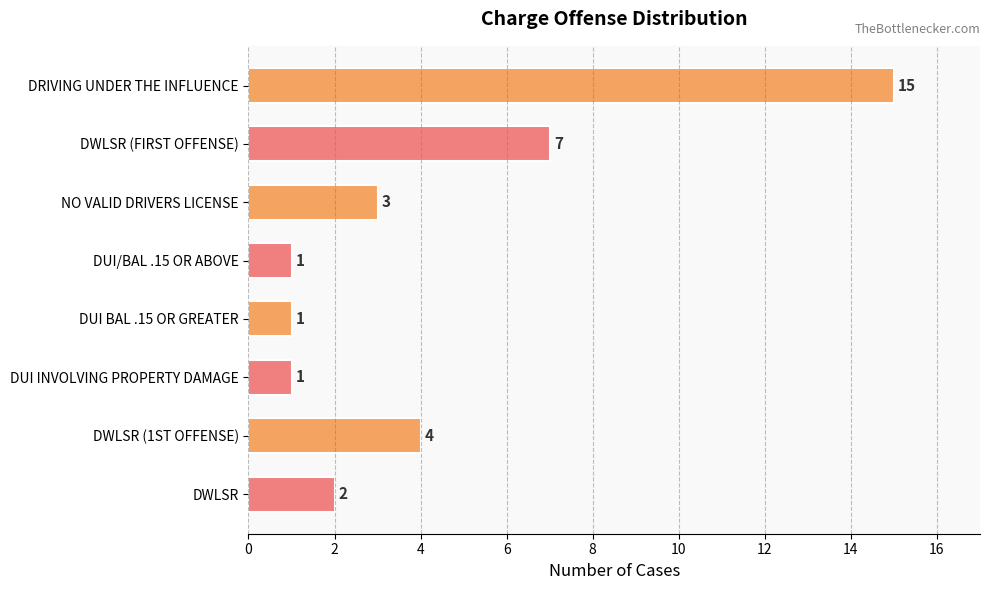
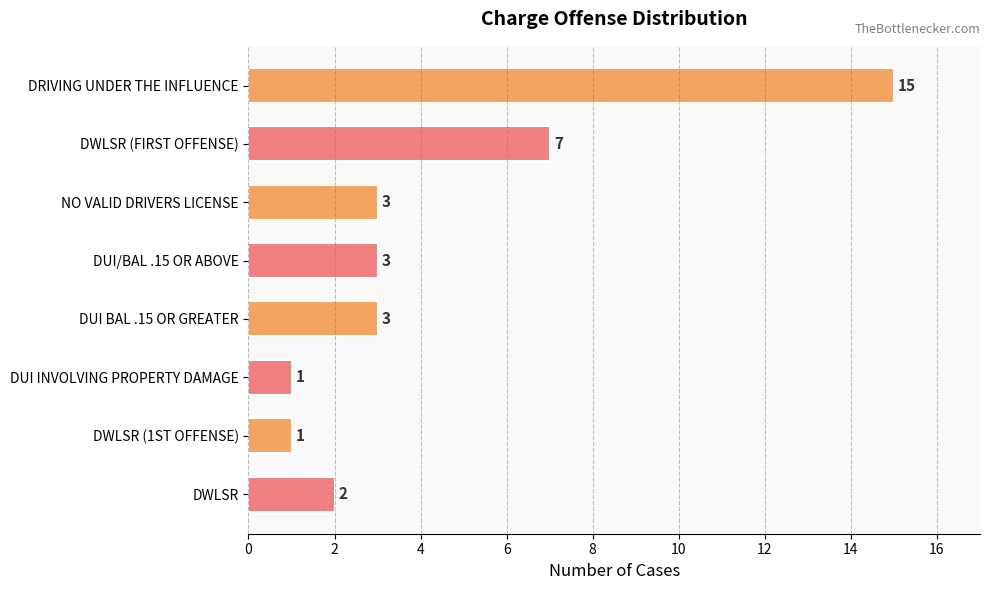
  {
    "DRIVING UNDER THE INFLUENCE": 15,
    "DWLSR (FIRST OFFENSE)": 7,
    "NO VALID DRIVERS LICENSE": 3,
-   "DUI/BAL .15 OR ABOVE": 1,
-   "DUI BAL .15 OR GREATER": 1,
+   "DUI/BAL .15 OR ABOVE": 3,
+   "DUI BAL .15 OR GREATER": 3,
    "DUI INVOLVING PROPERTY DAMAGE": 1,
-   "DWLSR (1ST OFFENSE)": 4,
+   "DWLSR (1ST OFFENSE)": 1,
    "DWLSR": 2
  }
